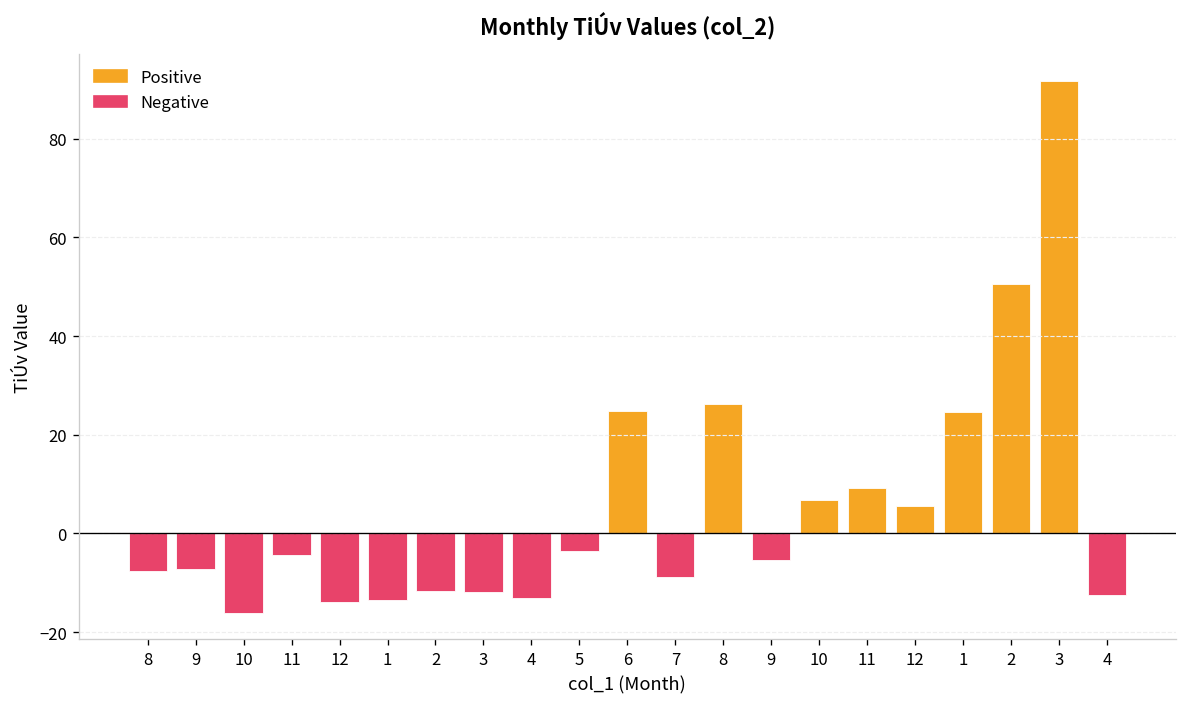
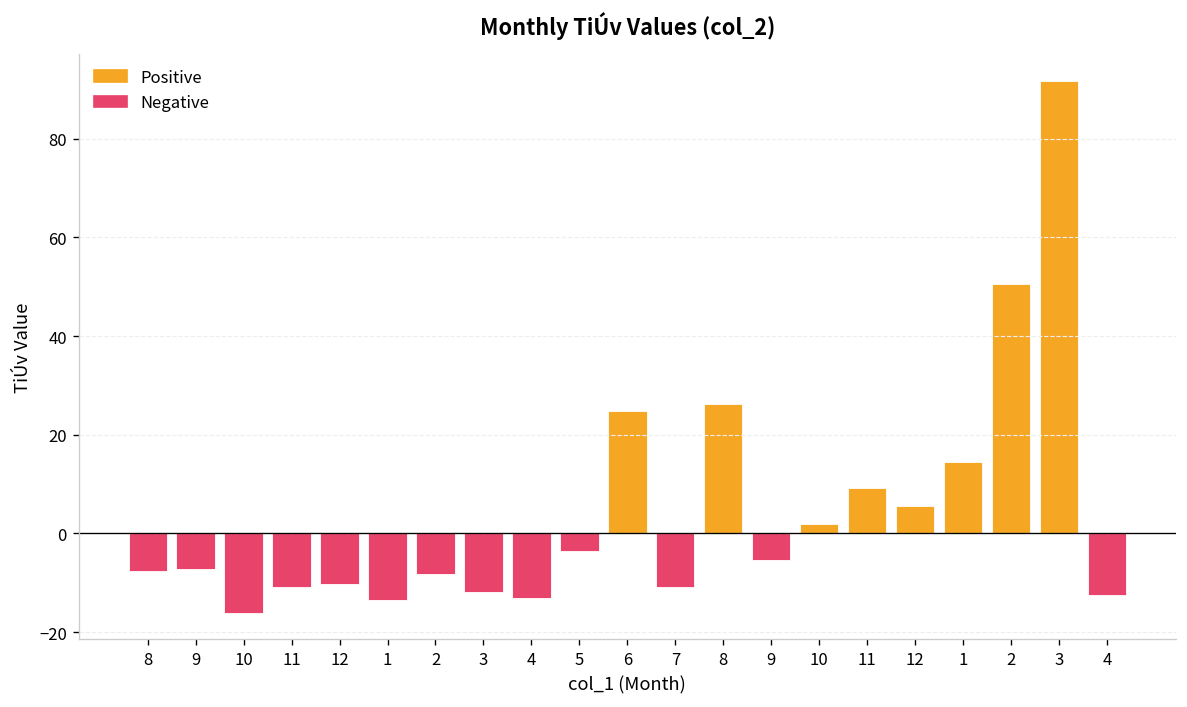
  {
    "Positive": {
      "6": 25,
      "8": 26,
-     "10": 7,
+     "10": 2,
      "11": 9,
      "12": 6,
-     "1": 25,
+     "1": 15,
      "2": 51,
      "3": 92
    },
    "Negative": {
      "8": -8,
      "10": -16,
-     "11": -4,
-     "12": -14,
+     "11": -11,
+     "12": -10,
      "1": -13,
-     "2": -12,
+     "2": -8,
      "3": -12,
      "5": -4,
-     "7": -9
+     "7": -11
    }
  }
